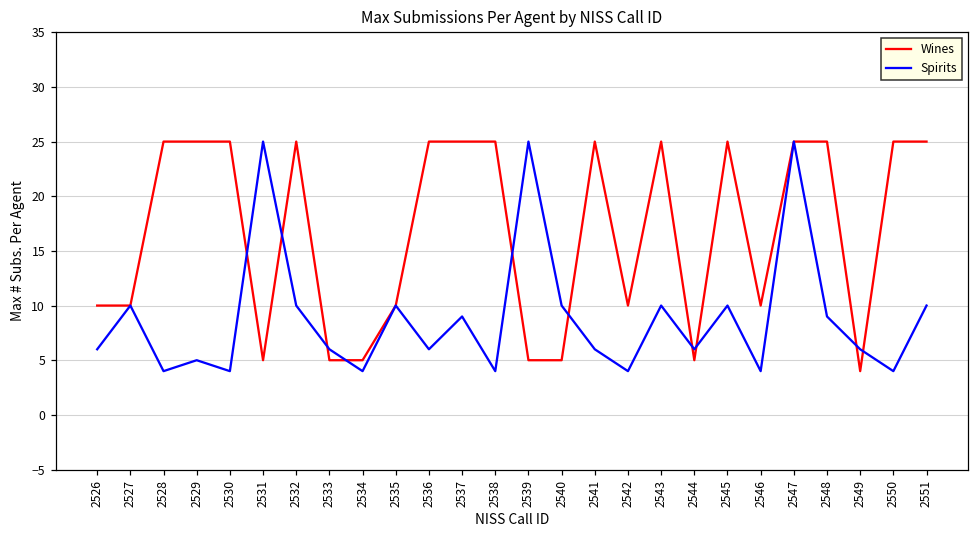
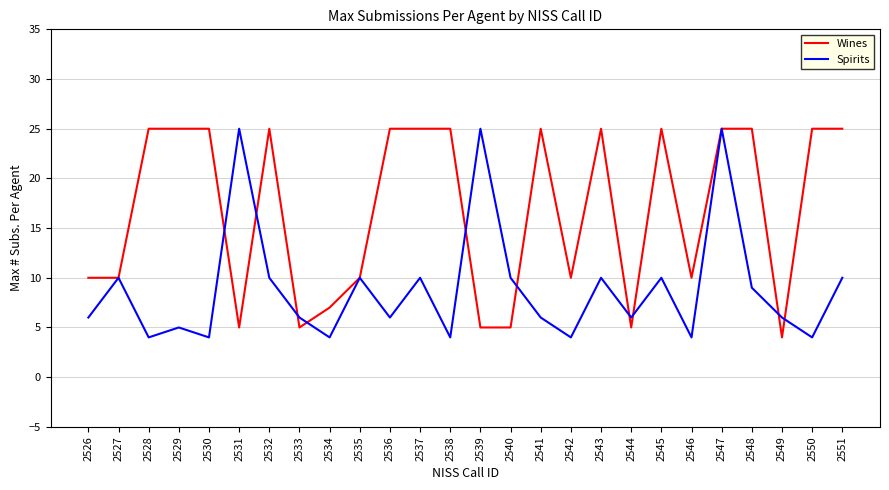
  {
    "Wines": {
      "2526": 10,
      "2528": 25,
      "2529": 25,
      "2530": 25,
      "2531": 5,
      "2532": 25,
      "2533": 5,
-     "2534": 5,
+     "2534": 7,
      "2536": 25,
      "2537": 25,
      "2538": 25,
      "2539": 5,
      "2540": 5,
      "2541": 25,
      "2542": 10,
      "2543": 25,
      "2544": 5,
      "2545": 25,
      "2546": 10,
      "2548": 25,
      "2549": 4,
      "2550": 25,
      "2551": 25
    },
    "Spirits": {
      "2526": 6,
      "2528": 4,
      "2529": 5,
      "2530": 4,
      "2531": 25,
      "2532": 10,
      "2533": 6,
      "2534": 4,
      "2536": 6,
-     "2537": 9,
+     "2537": 10,
      "2538": 4,
      "2539": 25,
      "2540": 10,
      "2541": 6,
      "2542": 4,
      "2543": 10,
      "2544": 6,
      "2545": 10,
      "2546": 4,
      "2548": 9,
      "2549": 6,
      "2550": 4,
      "2551": 10
    }
  }
